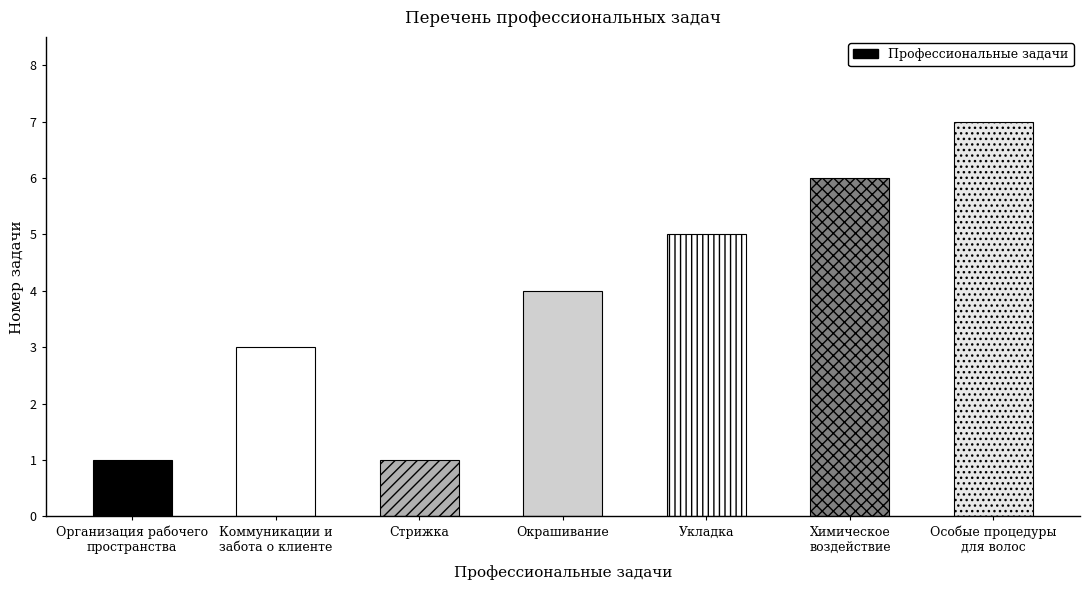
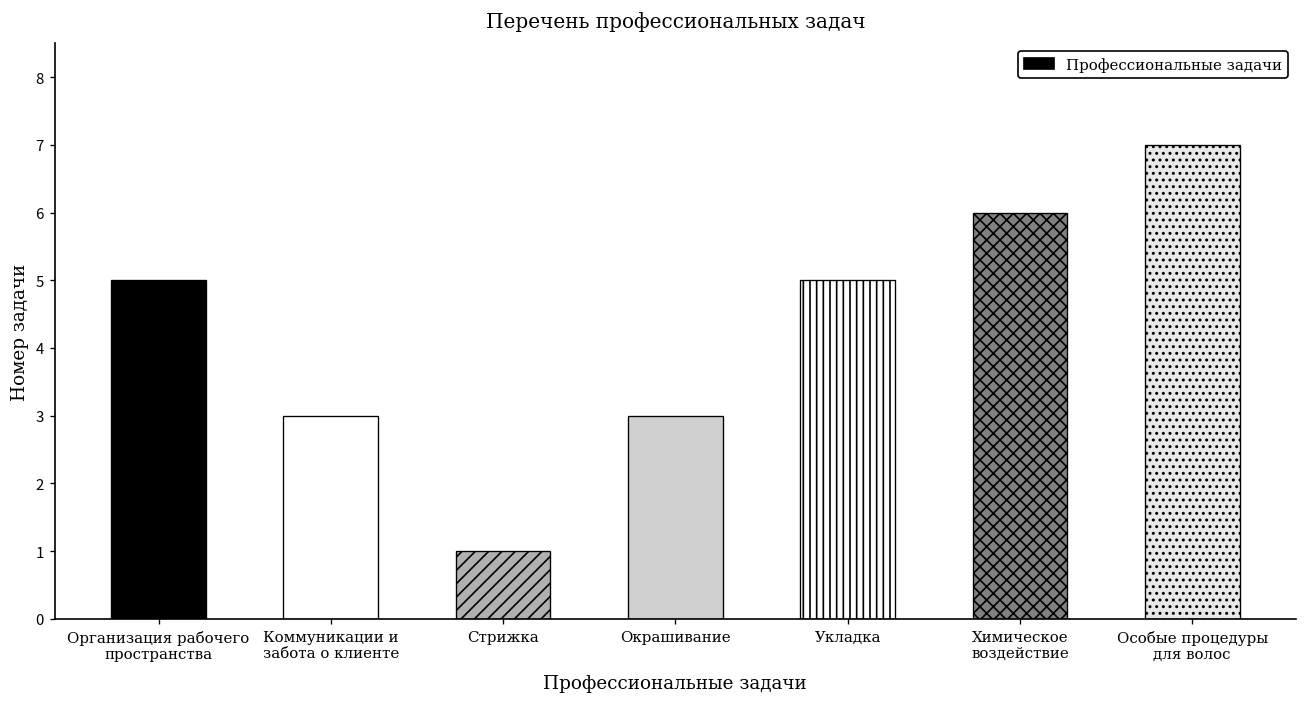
  {
-   "Организация рабочего пространства": 1,
+   "Организация рабочего пространства": 5,
    "Коммуникации и забота о клиенте": 3,
    "Стрижка": 1,
-   "Окрашивание": 4,
+   "Окрашивание": 3,
    "Укладка": 5,
    "Химическое воздействие": 6,
    "Особые процедуры для волос": 7
  }
